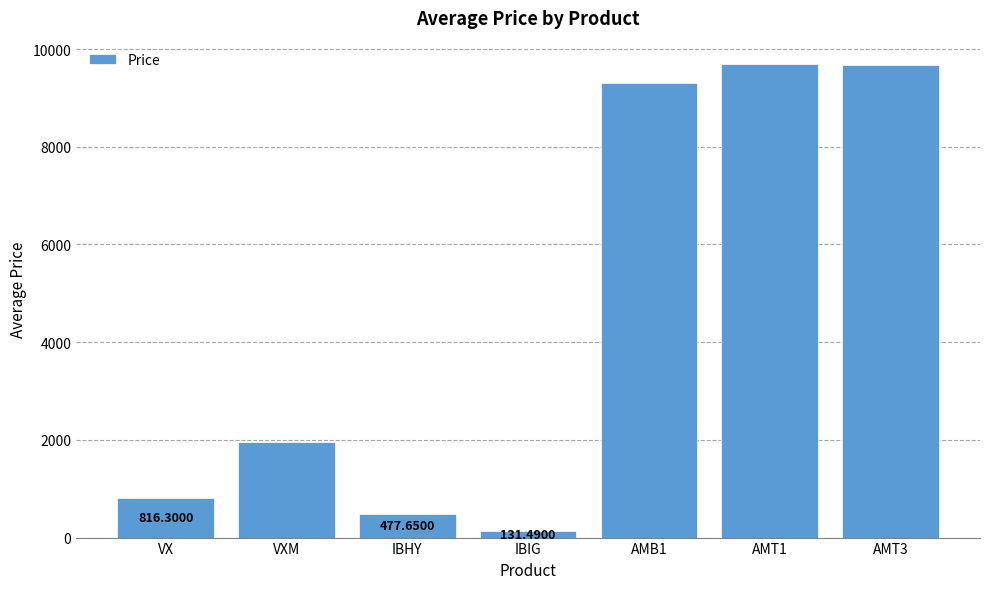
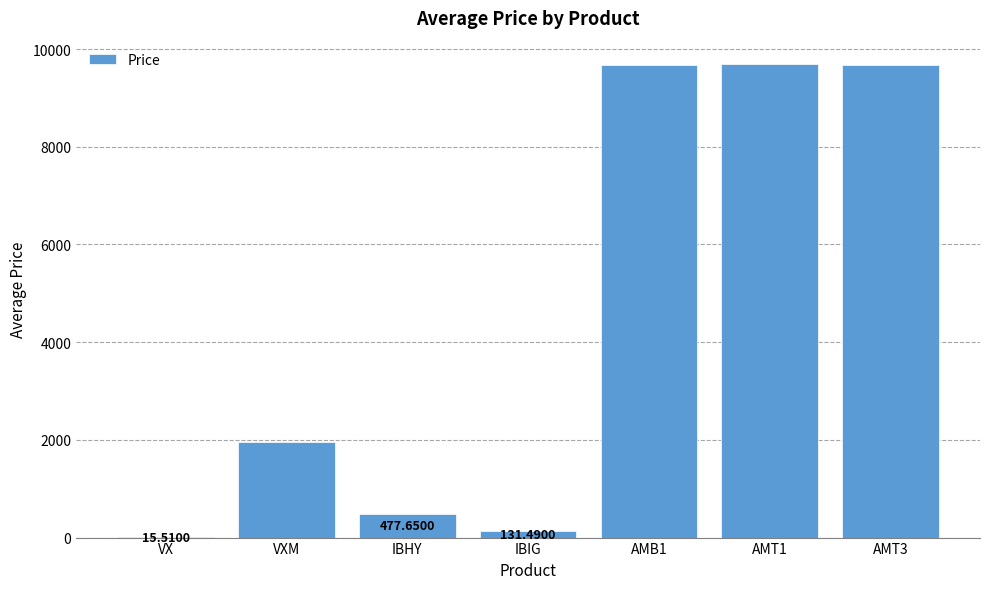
  {
-   "VX": 816.3000,
+   "VX": 15.5100,
    "IBHY": 477.6500,
    "IBIG": 131.4900,
-   "AMB1": 9300
+   "AMB1": 9700
  }
